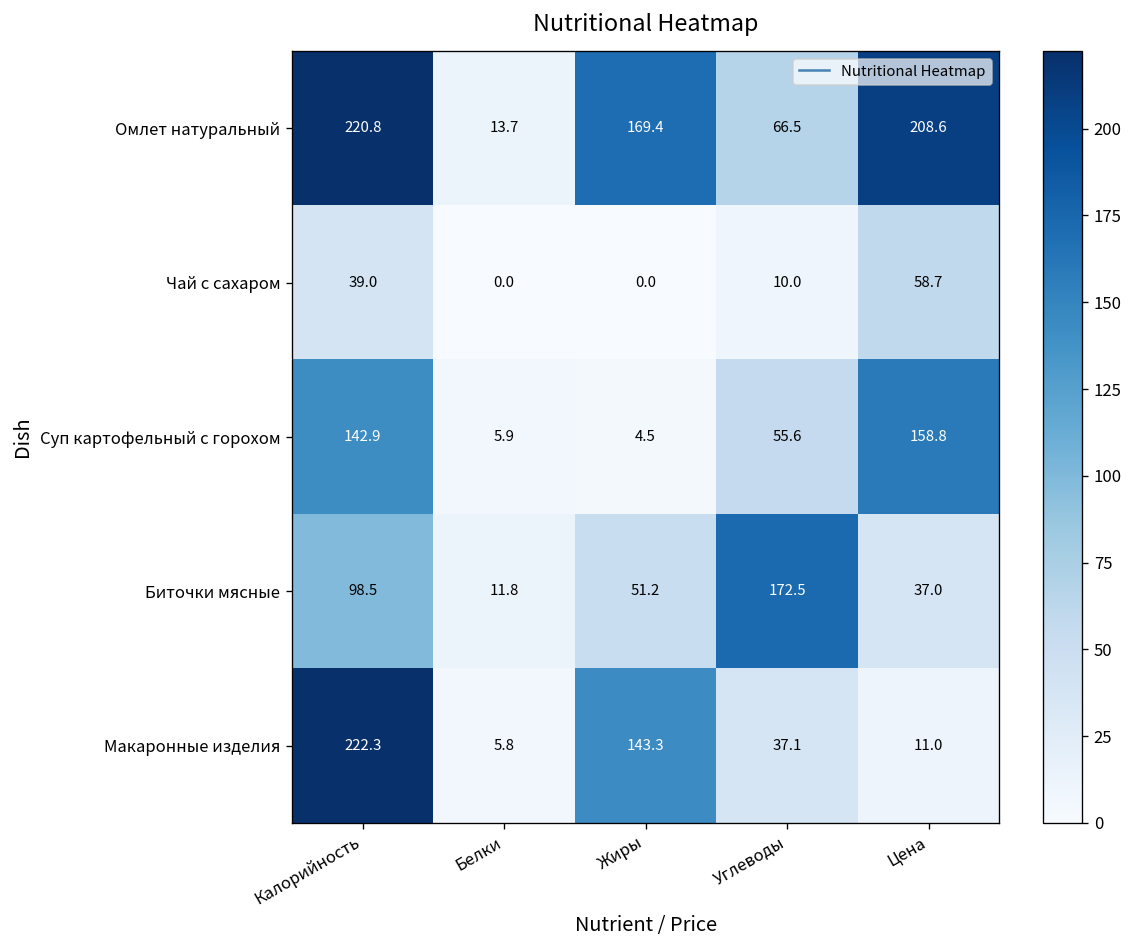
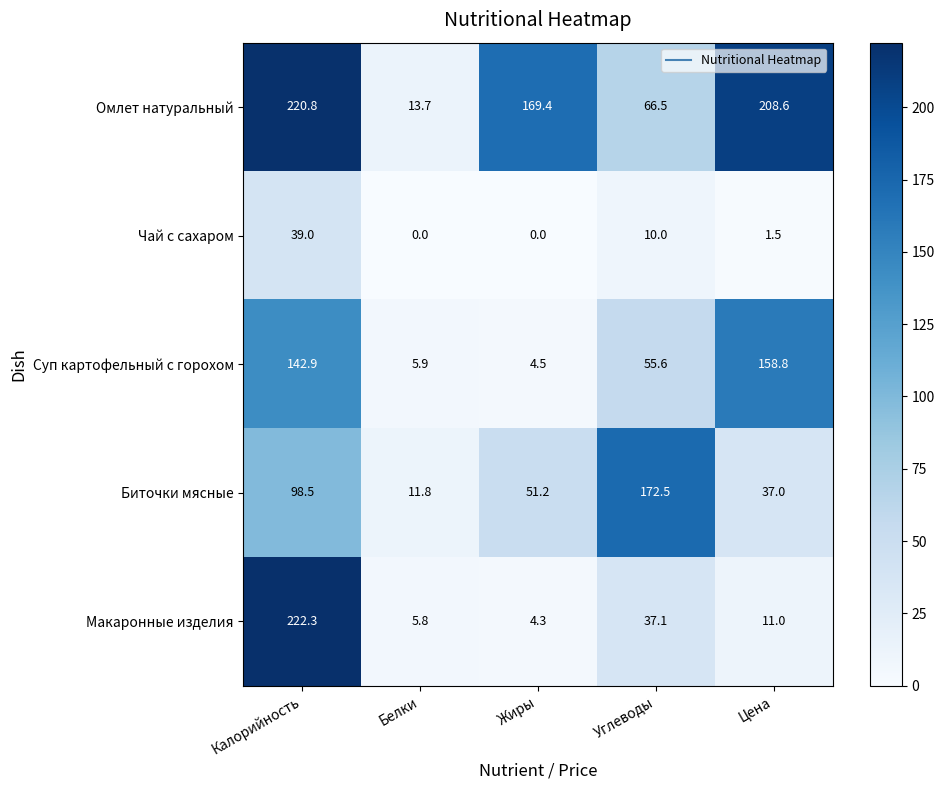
  {
    "Омлет натуральный": {
      "Калорийность": 220.8,
      "Белки": 13.7,
      "Жиры": 169.4,
      "Углеводы": 66.5,
      "Цена": 208.6
    },
    "Чай с сахаром": {
      "Калорийность": 39.0,
      "Белки": 0.0,
      "Жиры": 0.0,
      "Углеводы": 10.0,
-     "Цена": 58.7
+     "Цена": 1.5
    },
    "Суп картофельный с горохом": {
      "Калорийность": 142.9,
      "Белки": 5.9,
      "Жиры": 4.5,
      "Углеводы": 55.6,
      "Цена": 158.8
    },
    "Биточки мясные": {
      "Калорийность": 98.5,
      "Белки": 11.8,
      "Жиры": 51.2,
      "Углеводы": 172.5,
      "Цена": 37.0
    },
    "Макаронные изделия": {
      "Калорийность": 222.3,
      "Белки": 5.8,
-     "Жиры": 143.3,
+     "Жиры": 4.3,
      "Углеводы": 37.1,
      "Цена": 11.0
    }
  }
